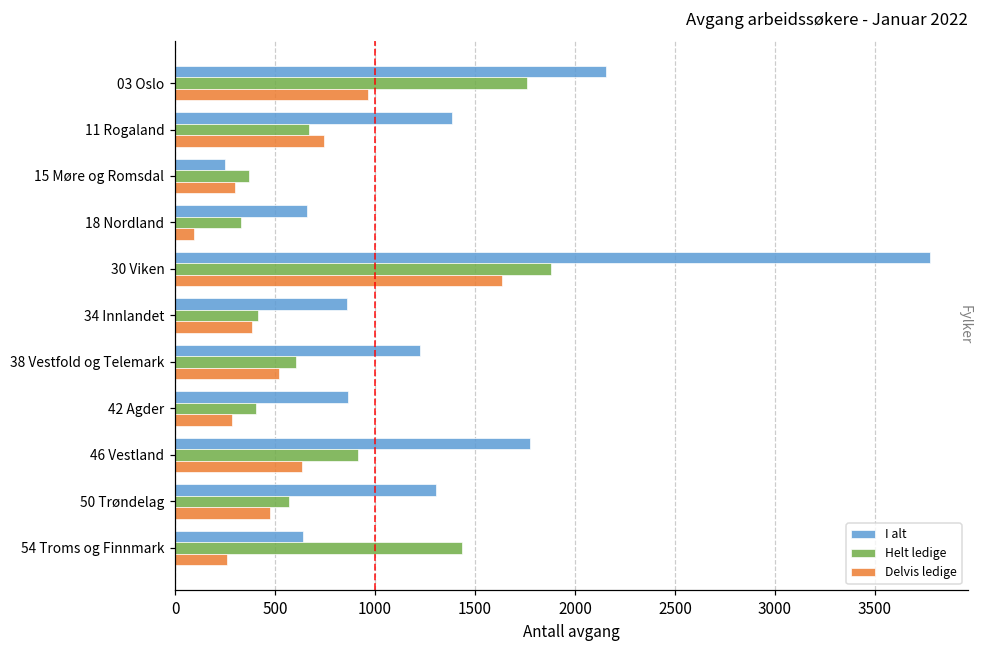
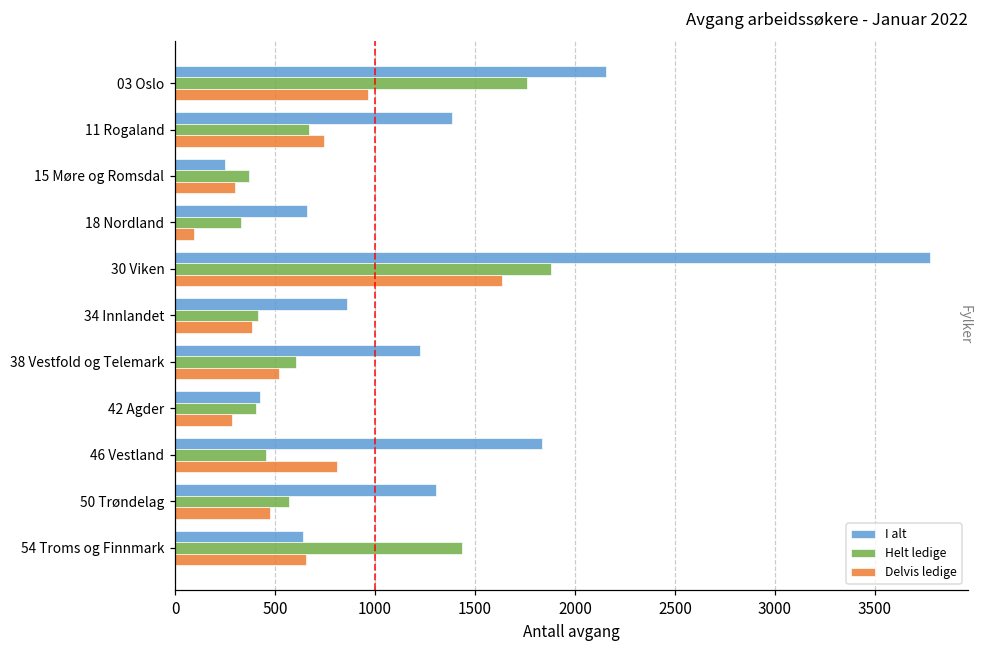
  {
    "I alt": {
      "03 Oslo": 2150,
      "11 Rogaland": 1380,
      "15 Møre og Romsdal": 250,
      "18 Nordland": 660,
      "30 Viken": 3780,
      "34 Innlandet": 860,
      "38 Vestfold og Telemark": 1230,
-     "42 Agder": 870,
-     "46 Vestland": 1780,
+     "42 Agder": 430,
+     "46 Vestland": 1840,
      "50 Trøndelag": 1300,
      "54 Troms og Finnmark": 640
    },
    "Helt ledige": {
      "03 Oslo": 1760,
      "11 Rogaland": 670,
      "15 Møre og Romsdal": 370,
      "18 Nordland": 330,
      "30 Viken": 1880,
      "34 Innlandet": 420,
      "38 Vestfold og Telemark": 600,
      "42 Agder": 400,
-     "46 Vestland": 920,
+     "46 Vestland": 460,
      "50 Trøndelag": 570,
      "54 Troms og Finnmark": 1430
    },
    "Delvis ledige": {
      "03 Oslo": 970,
      "11 Rogaland": 740,
      "15 Møre og Romsdal": 300,
      "18 Nordland": 100,
      "30 Viken": 1640,
      "34 Innlandet": 380,
      "38 Vestfold og Telemark": 520,
      "42 Agder": 280,
-     "46 Vestland": 630,
+     "46 Vestland": 810,
      "50 Trøndelag": 480,
-     "54 Troms og Finnmark": 260
+     "54 Troms og Finnmark": 650
    }
  }
